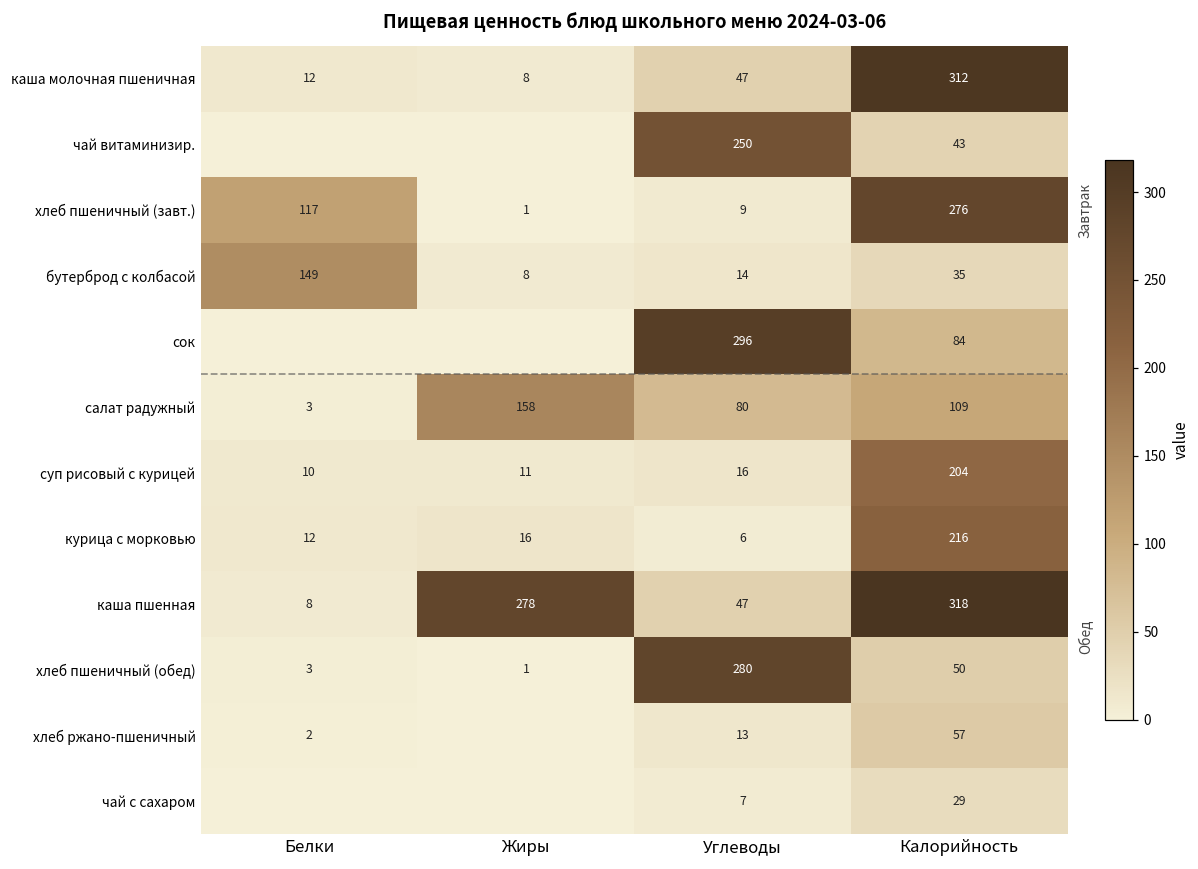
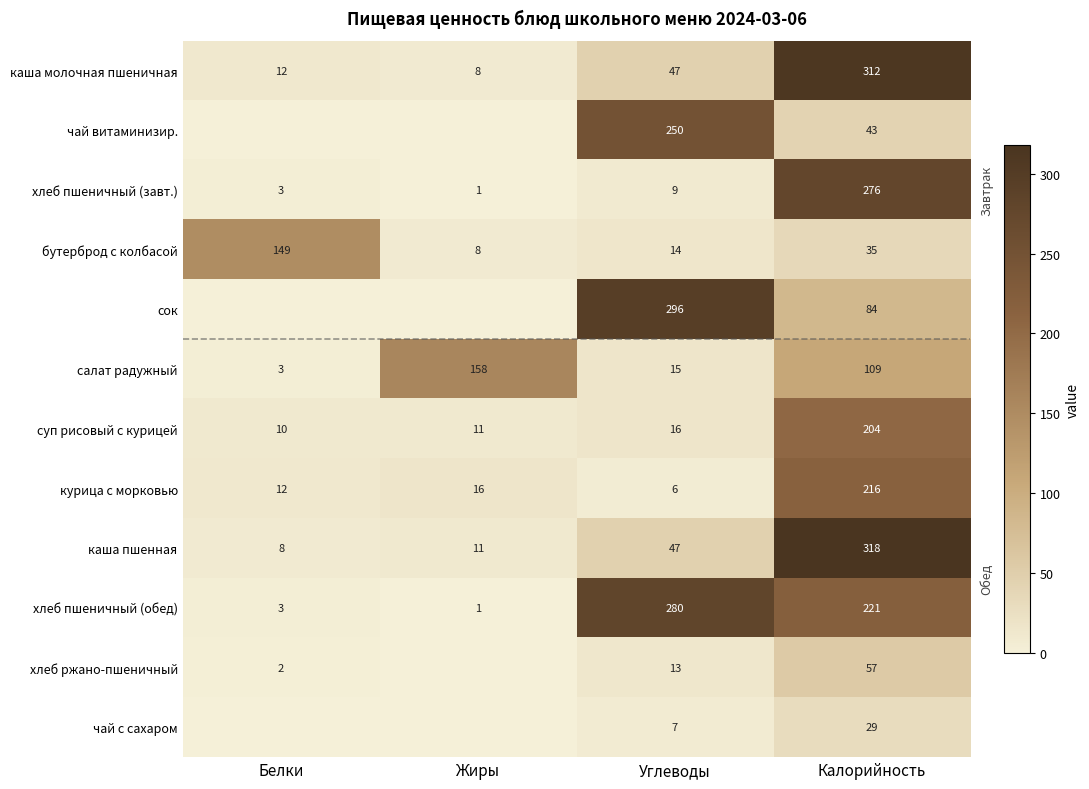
  {
    "каша молочная пшеничная": {
      "Белки": 12,
      "Жиры": 8,
      "Углеводы": 47,
      "Калорийность": 312
    },
    "чай витаминизир.": {
      "Углеводы": 250,
      "Калорийность": 43
    },
    "хлеб пшеничный (завт.)": {
-     "Белки": 117,
+     "Белки": 3,
      "Жиры": 1,
      "Углеводы": 9,
      "Калорийность": 276
    },
    "бутерброд с колбасой": {
      "Белки": 149,
      "Жиры": 8,
      "Углеводы": 14,
      "Калорийность": 35
    },
    "сок": {
      "Углеводы": 296,
      "Калорийность": 84
    },
    "салат радужный": {
      "Белки": 3,
      "Жиры": 158,
-     "Углеводы": 80,
+     "Углеводы": 15,
      "Калорийность": 109
    },
    "суп рисовый с курицей": {
      "Белки": 10,
      "Жиры": 11,
      "Углеводы": 16,
      "Калорийность": 204
    },
    "курица с морковью": {
      "Белки": 12,
      "Жиры": 16,
      "Углеводы": 6,
      "Калорийность": 216
    },
    "каша пшенная": {
      "Белки": 8,
-     "Жиры": 278,
+     "Жиры": 11,
      "Углеводы": 47,
      "Калорийность": 318
    },
    "хлеб пшеничный (обед)": {
      "Белки": 3,
      "Жиры": 1,
      "Углеводы": 280,
-     "Калорийность": 50
+     "Калорийность": 221
    },
    "хлеб ржано-пшеничный": {
      "Белки": 2,
      "Углеводы": 13,
      "Калорийность": 57
    },
    "чай с сахаром": {
      "Углеводы": 7,
      "Калорийность": 29
    }
  }
